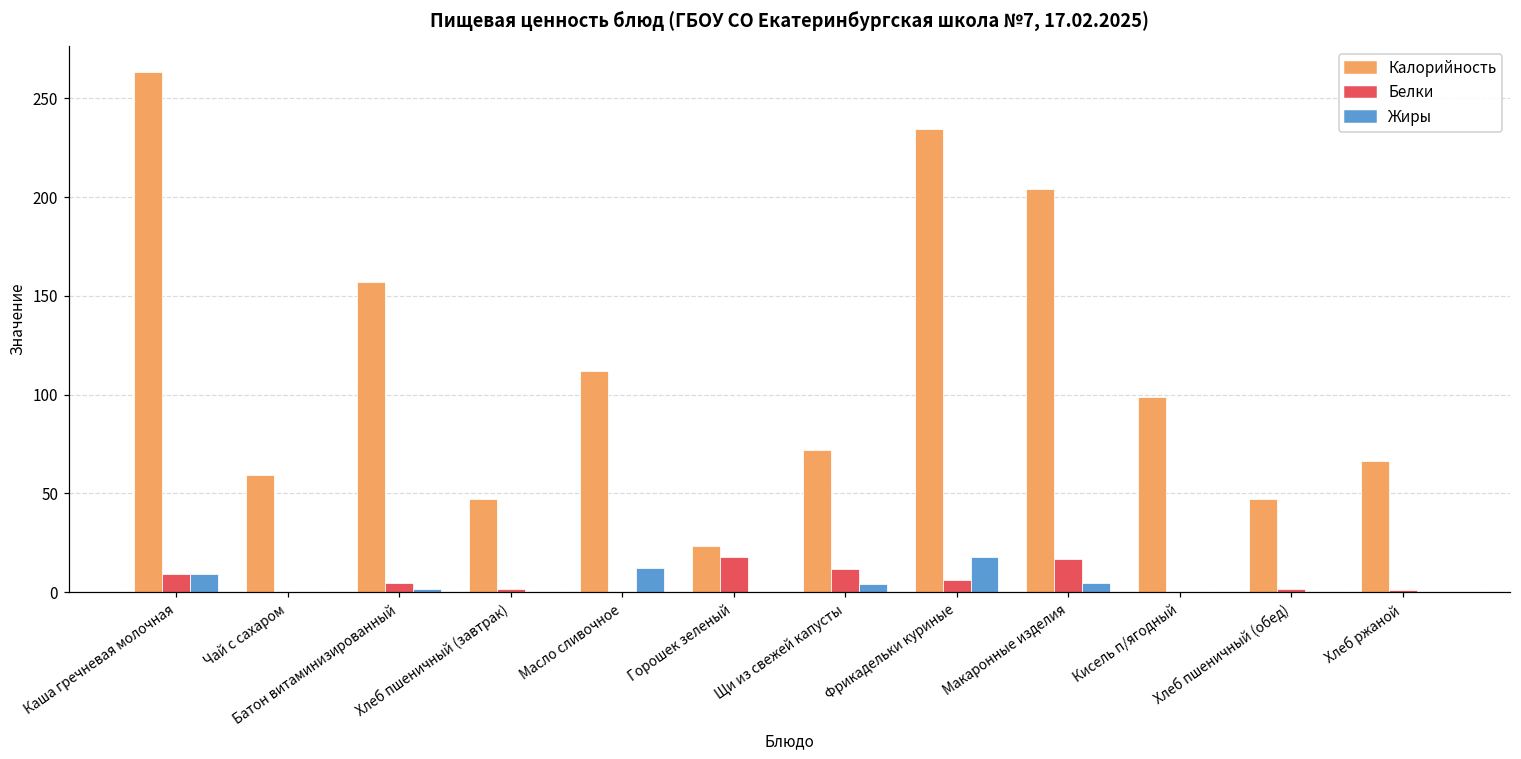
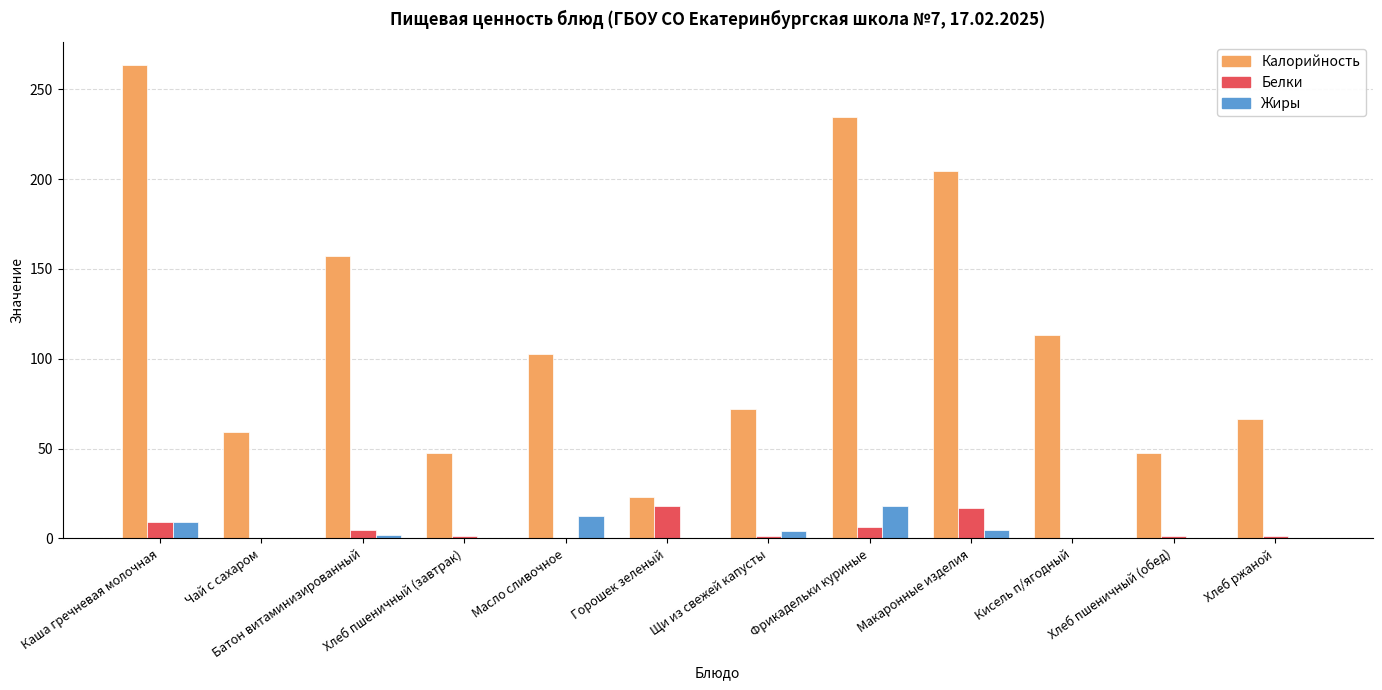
  {
    "Калорийность": {
      "Каша гречневая молочная": 263,
      "Чай с сахаром": 59,
      "Батон витаминизированный": 157,
      "Хлеб пшеничный (завтрак)": 47,
-     "Масло сливочное": 112,
+     "Масло сливочное": 103,
      "Горошек зеленый": 23,
      "Щи из свежей капусты": 72,
      "Фрикадельки куриные": 235,
      "Макаронные изделия": 204,
-     "Кисель п/ягодный": 99,
+     "Кисель п/ягодный": 113,
      "Хлеб пшеничный (обед)": 47,
      "Хлеб ржаной": 66
    },
    "Белки": {
      "Каша гречневая молочная": 9,
      "Батон витаминизированный": 5,
      "Хлеб пшеничный (завтрак)": 2,
      "Горошек зеленый": 18,
-     "Щи из свежей капусты": 12,
+     "Щи из свежей капусты": 1,
      "Фрикадельки куриные": 6,
      "Макаронные изделия": 17,
      "Хлеб пшеничный (обед)": 2
    },
    "Жиры": {
      "Каша гречневая молочная": 9,
      "Чай с сахаром": 0,
      "Батон витаминизированный": 2,
      "Масло сливочное": 12,
      "Щи из свежей капусты": 4,
      "Фрикадельки куриные": 18,
      "Макаронные изделия": 5
    }
  }
